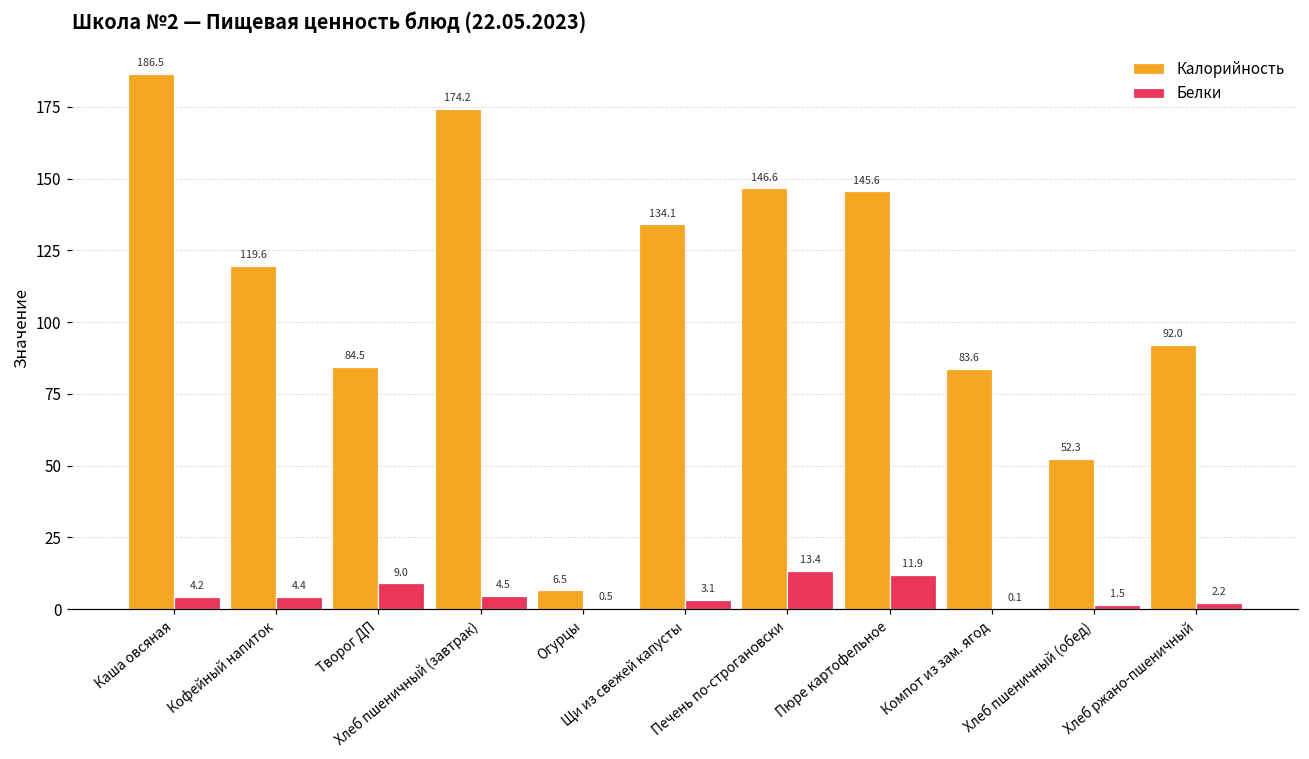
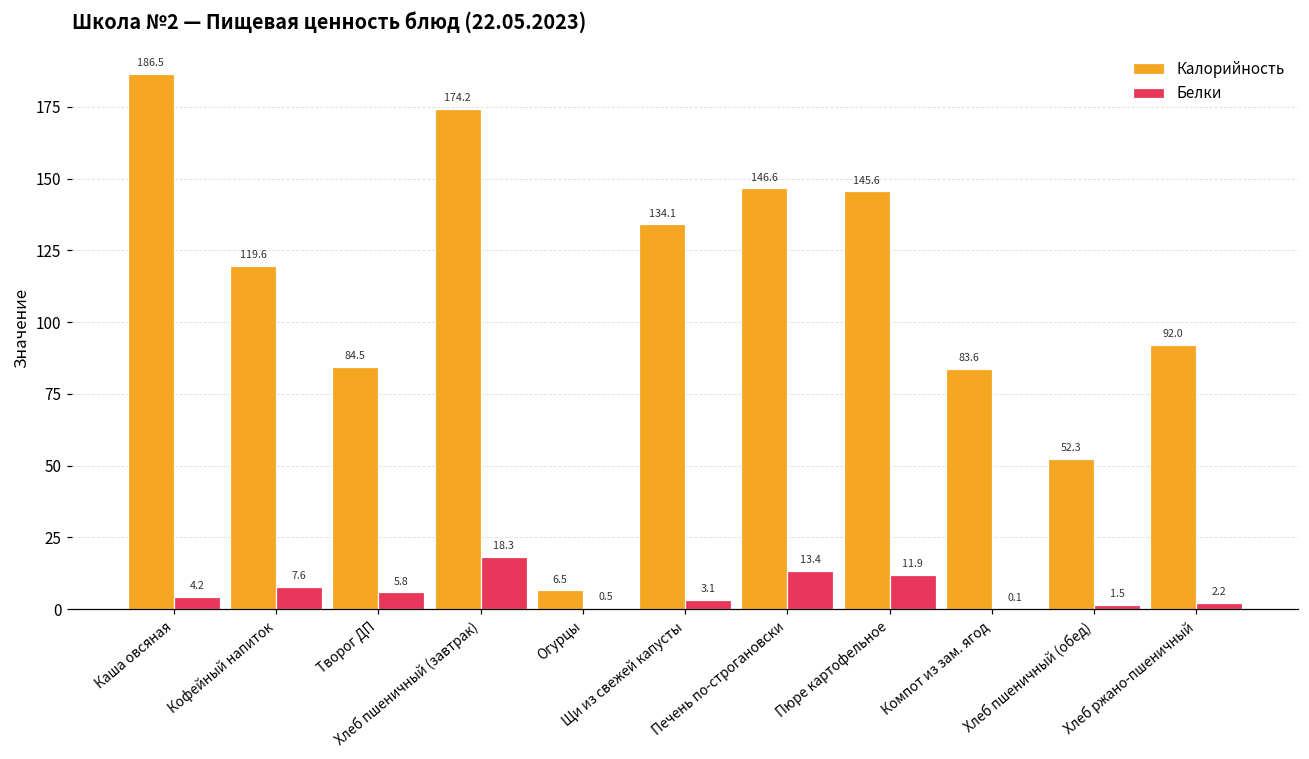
  {
    "Калорийность": {
      "Каша овсяная": 186.5,
      "Кофейный напиток": 119.6,
      "Творог ДП": 84.5,
      "Хлеб пшеничный (завтрак)": 174.2,
      "Огурцы": 6.5,
      "Щи из свежей капусты": 134.1,
      "Печень по-строгановски": 146.6,
      "Пюре картофельное": 145.6,
      "Компот из зам. ягод": 83.6,
      "Хлеб пшеничный (обед)": 52.3,
      "Хлеб ржано-пшеничный": 92.0
    },
    "Белки": {
      "Каша овсяная": 4.2,
-     "Кофейный напиток": 4.4,
-     "Творог ДП": 9.0,
-     "Хлеб пшеничный (завтрак)": 4.5,
+     "Кофейный напиток": 7.6,
+     "Творог ДП": 5.8,
+     "Хлеб пшеничный (завтрак)": 18.3,
      "Огурцы": 0.5,
      "Щи из свежей капусты": 3.1,
      "Печень по-строгановски": 13.4,
      "Пюре картофельное": 11.9,
      "Компот из зам. ягод": 0.1,
      "Хлеб пшеничный (обед)": 1.5,
      "Хлеб ржано-пшеничный": 2.2
    }
  }
